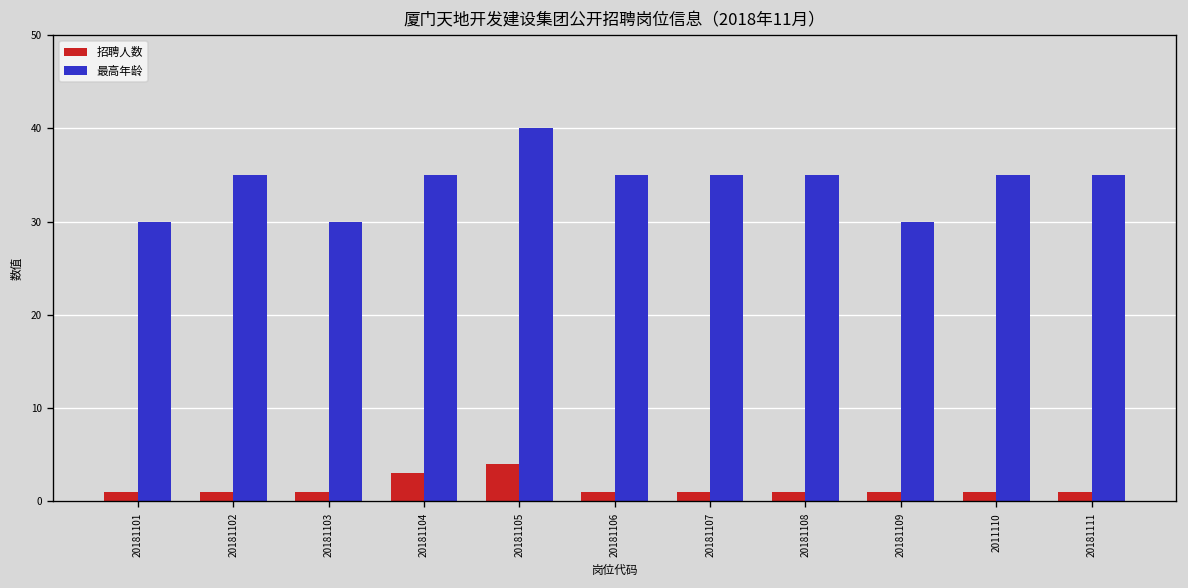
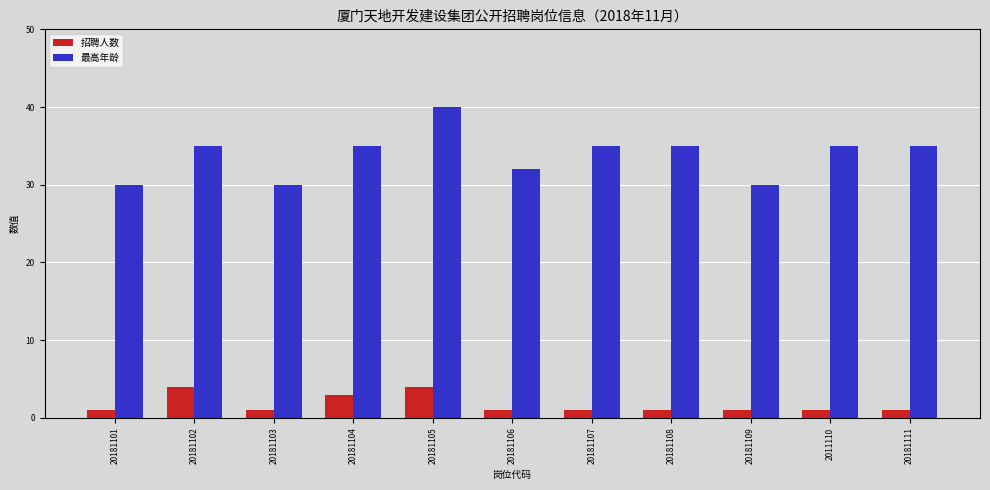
  {
    "招聘人数": {
      "20181101": 1,
-     "20181102": 1,
+     "20181102": 4,
      "20181103": 1,
      "20181104": 3,
      "20181105": 4,
      "20181106": 1,
      "20181107": 1,
      "20181108": 1,
      "20181109": 1,
      "2011110": 1,
      "20181111": 1
    },
    "最高年龄": {
      "20181101": 30,
      "20181102": 35,
      "20181103": 30,
      "20181104": 35,
      "20181105": 40,
-     "20181106": 35,
+     "20181106": 32,
      "20181107": 35,
      "20181108": 35,
      "20181109": 30,
      "2011110": 35,
      "20181111": 35
    }
  }
